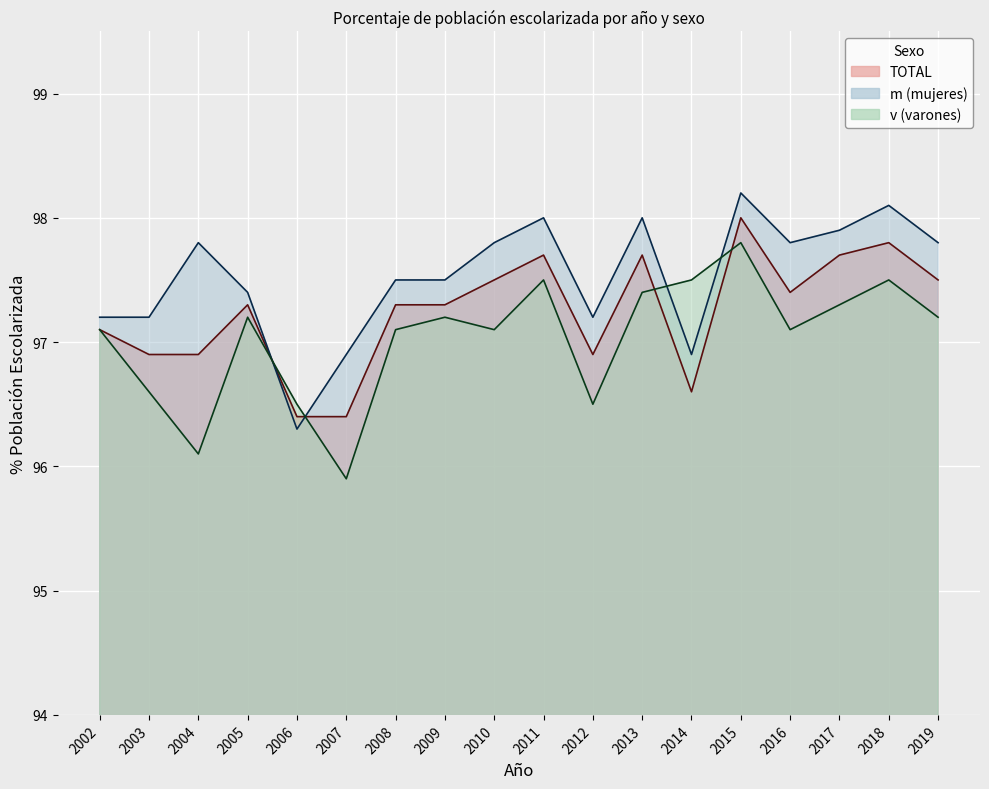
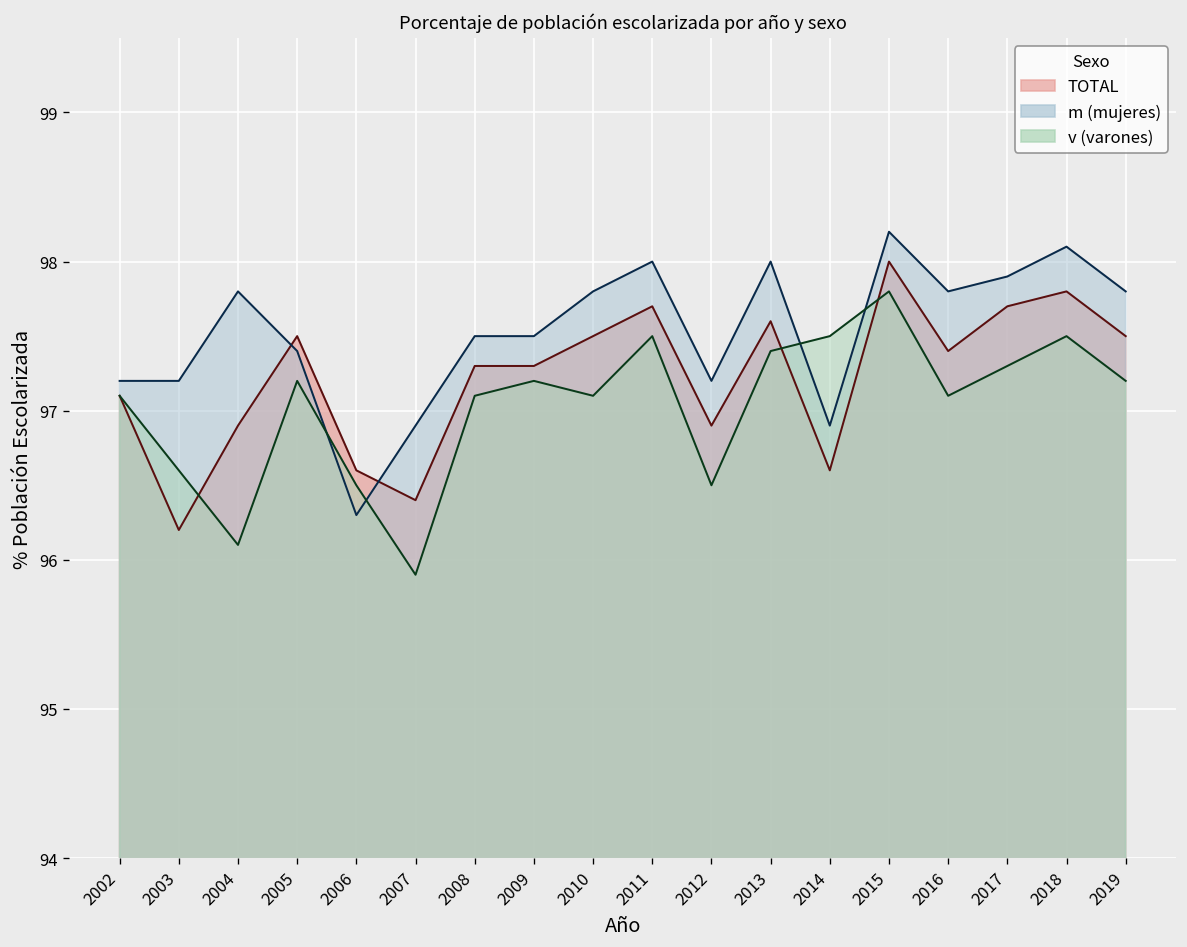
  {
    "TOTAL": {
-     "2003": 96.9,
+     "2003": 96.2,
      "2004": 96.9,
-     "2005": 97.3,
-     "2006": 96.4,
+     "2005": 97.5,
+     "2006": 96.6,
      "2007": 96.4,
      "2008": 97.3,
      "2009": 97.3,
      "2010": 97.5,
      "2011": 97.7,
      "2012": 96.9,
-     "2013": 97.7,
+     "2013": 97.6,
      "2014": 96.6,
      "2015": 98.0,
      "2016": 97.4,
      "2017": 97.7,
      "2018": 97.8,
      "2019": 97.5
    }
  }
